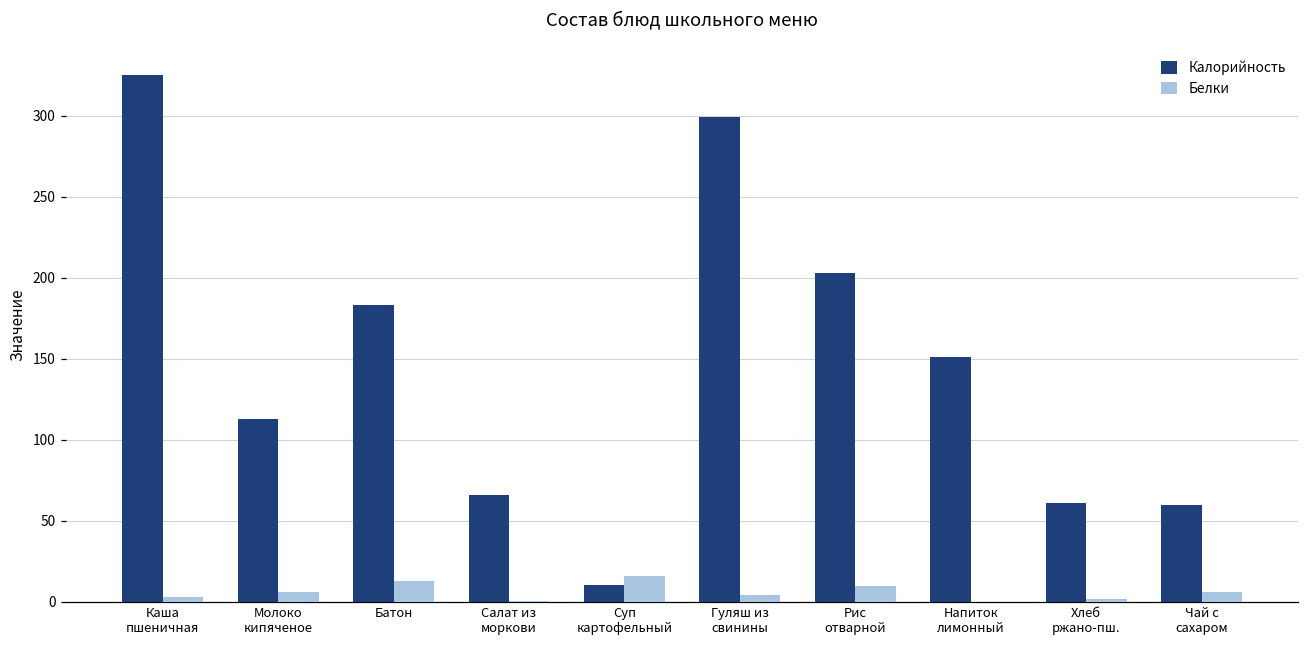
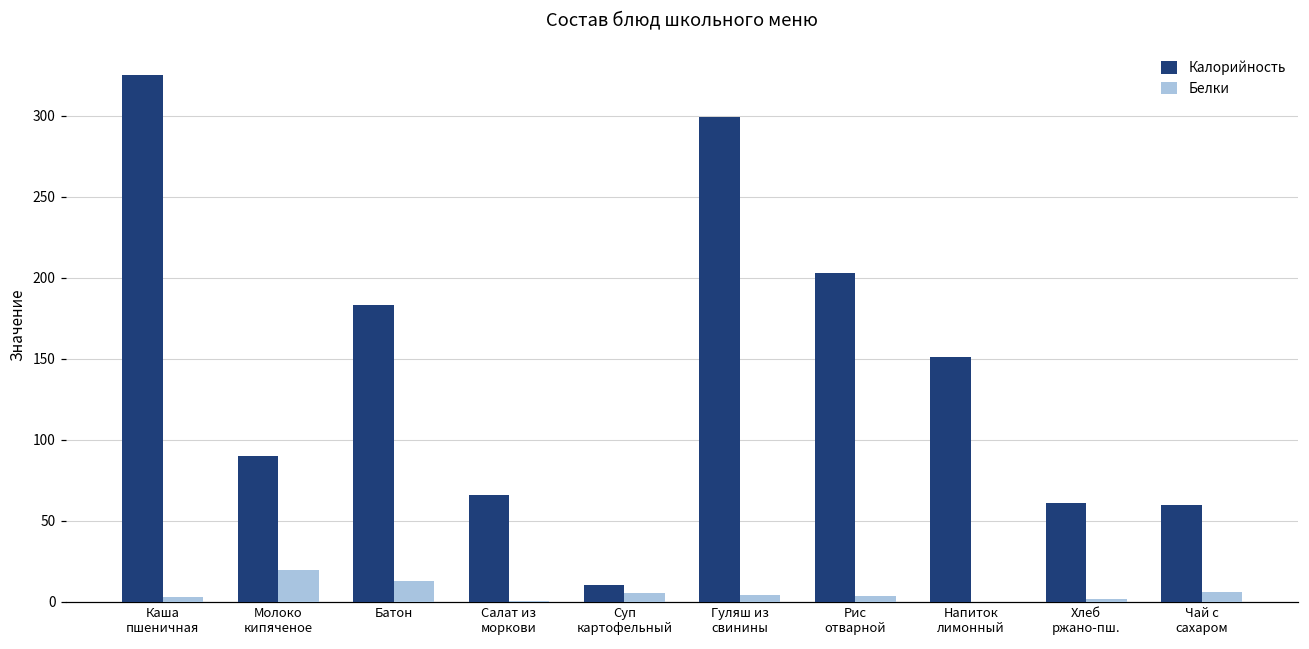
  {
    "Калорийность": {
      "Каша пшеничная": 325,
-     "Молоко кипяченое": 113,
+     "Молоко кипяченое": 90,
      "Батон": 183,
      "Салат из моркови": 66,
      "Суп картофельный": 11,
      "Гуляш из свинины": 300,
      "Рис отварной": 203,
      "Напиток лимонный": 151,
      "Хлеб ржано-пш.": 61,
      "Чай с сахаром": 60
    },
    "Белки": {
      "Каша пшеничная": 3,
-     "Молоко кипяченое": 6,
+     "Молоко кипяченое": 20,
      "Батон": 13,
-     "Суп картофельный": 16,
+     "Суп картофельный": 6,
      "Гуляш из свинины": 4,
-     "Рис отварной": 10,
+     "Рис отварной": 4,
      "Хлеб ржано-пш.": 2,
      "Чай с сахаром": 6
    }
  }
